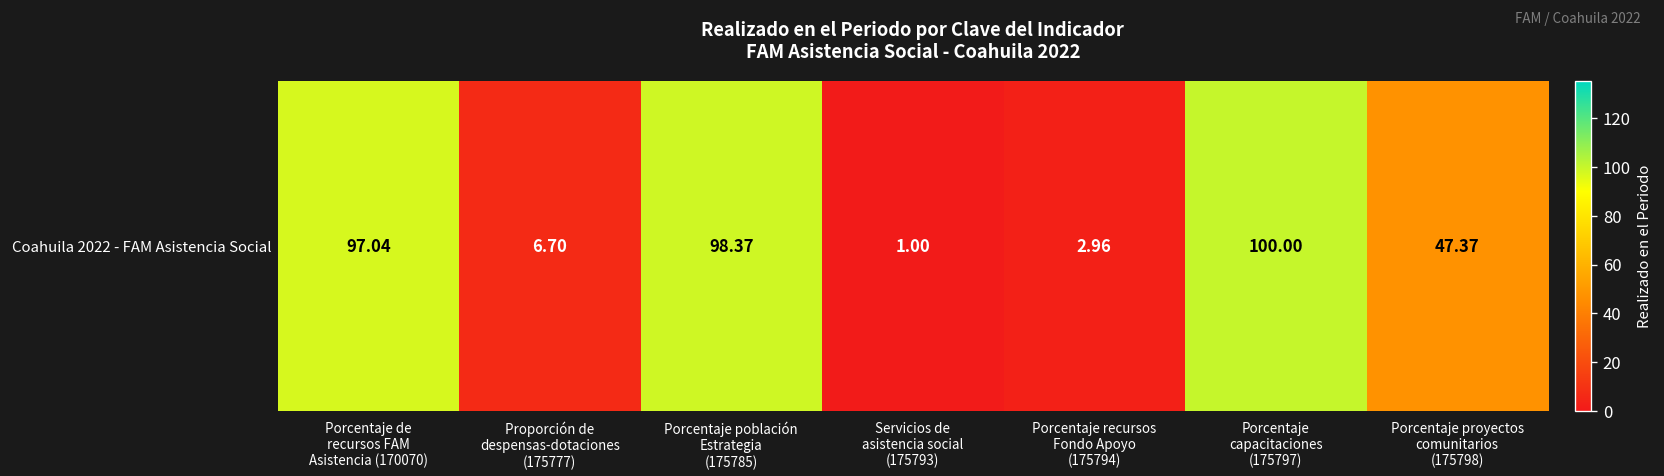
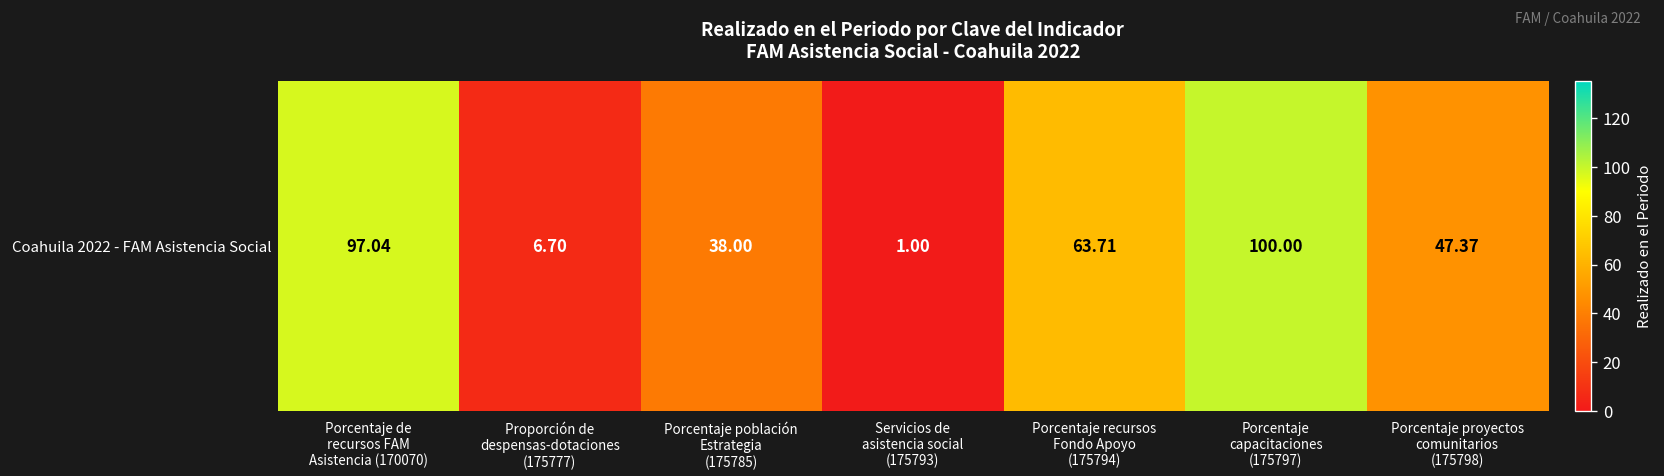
  {
    "Coahuila 2022 - FAM Asistencia Social": {
      "Porcentaje de recursos FAM Asistencia (170070)": 97.04,
      "Proporción de despensas-dotaciones (175777)": 6.70,
-     "Porcentaje población Estrategia (175785)": 98.37,
+     "Porcentaje población Estrategia (175785)": 38.00,
      "Servicios de asistencia social (175793)": 1.00,
-     "Porcentaje recursos Fondo Apoyo (175794)": 2.96,
+     "Porcentaje recursos Fondo Apoyo (175794)": 63.71,
      "Porcentaje capacitaciones (175797)": 100.00,
      "Porcentaje proyectos comunitarios (175798)": 47.37
    }
  }
